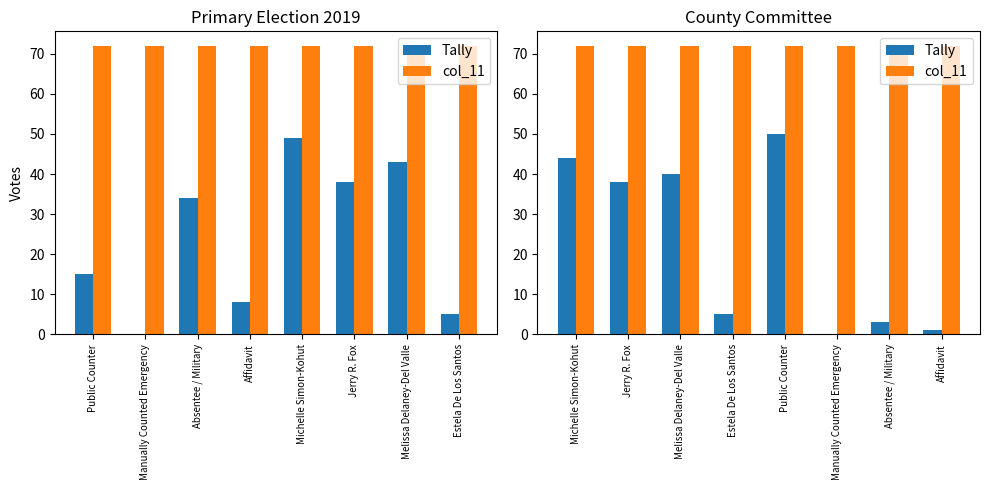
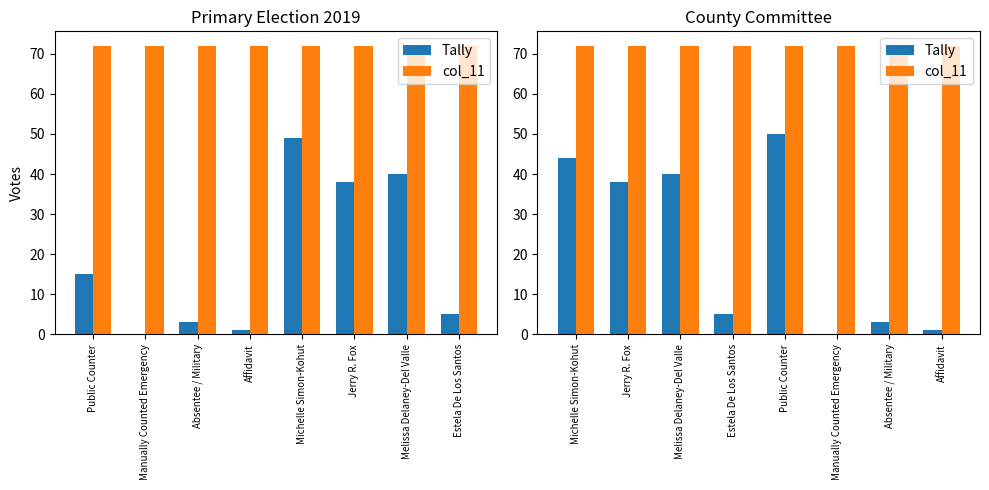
  {
    "Primary Election 2019": {
      "Tally": {
        "Public Counter": 15,
        "Manually Counted Emergency": 0,
-       "Absentee / Military": 34,
-       "Affidavit": 8,
+       "Absentee / Military": 3,
+       "Affidavit": 1,
        "Michelle Simon-Kohut": 49,
        "Jerry R. Fox": 38,
-       "Melissa Delaney-Del Valle": 43,
+       "Melissa Delaney-Del Valle": 40,
        "Estela De Los Santos": 5
      },
      "col_11": {
        "Public Counter": 72,
        "Manually Counted Emergency": 72,
        "Absentee / Military": 72,
        "Affidavit": 72,
        "Michelle Simon-Kohut": 72,
        "Jerry R. Fox": 72
      }
    },
    "County Committee": {
      "Tally": {
        "Michelle Simon-Kohut": 44,
        "Jerry R. Fox": 38,
        "Melissa Delaney-Del Valle": 40,
        "Estela De Los Santos": 5,
        "Public Counter": 50,
        "Manually Counted Emergency": 0,
        "Absentee / Military": 3,
        "Affidavit": 1
      },
      "col_11": {
        "Michelle Simon-Kohut": 72,
        "Jerry R. Fox": 72,
        "Melissa Delaney-Del Valle": 72,
        "Estela De Los Santos": 72,
        "Public Counter": 72,
        "Manually Counted Emergency": 72
      }
    }
  }
